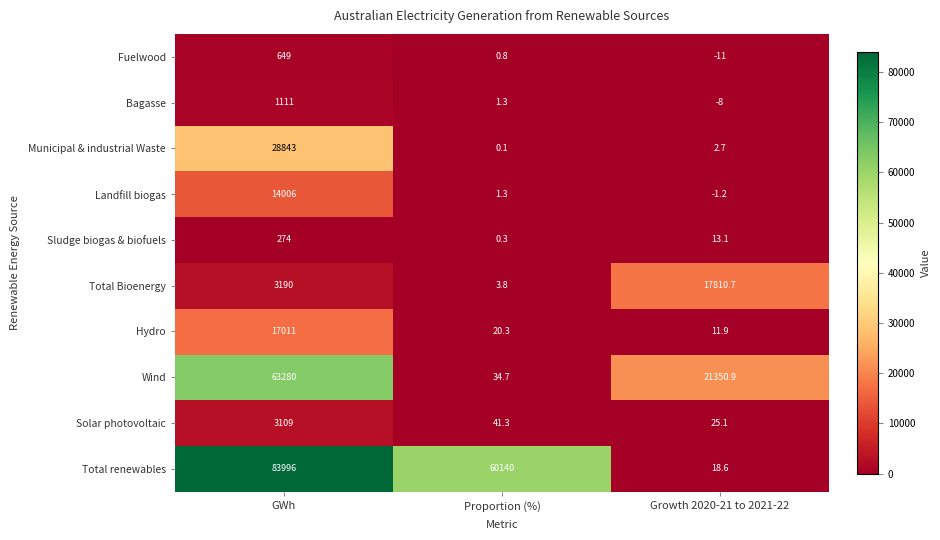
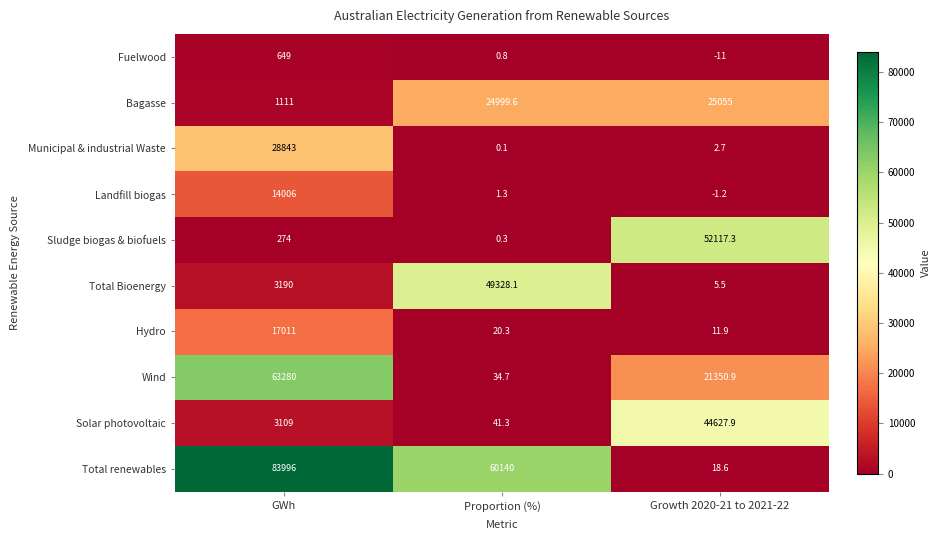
  {
    "Fuelwood": {
      "GWh": 649,
      "Proportion (%)": 0.8,
      "Growth 2020-21 to 2021-22": -11
    },
    "Bagasse": {
      "GWh": 1111,
-     "Proportion (%)": 1.3,
-     "Growth 2020-21 to 2021-22": -8
+     "Proportion (%)": 24999.6,
+     "Growth 2020-21 to 2021-22": 25055
    },
    "Municipal & industrial Waste": {
      "GWh": 28843,
      "Proportion (%)": 0.1,
      "Growth 2020-21 to 2021-22": 2.7
    },
    "Landfill biogas": {
      "GWh": 14006,
      "Proportion (%)": 1.3,
      "Growth 2020-21 to 2021-22": -1.2
    },
    "Sludge biogas & biofuels": {
      "GWh": 274,
      "Proportion (%)": 0.3,
-     "Growth 2020-21 to 2021-22": 13.1
+     "Growth 2020-21 to 2021-22": 52117.3
    },
    "Total Bioenergy": {
      "GWh": 3190,
-     "Proportion (%)": 3.8,
-     "Growth 2020-21 to 2021-22": 17810.7
+     "Proportion (%)": 49328.1,
+     "Growth 2020-21 to 2021-22": 5.5
    },
    "Hydro": {
      "GWh": 17011,
      "Proportion (%)": 20.3,
      "Growth 2020-21 to 2021-22": 11.9
    },
    "Wind": {
      "GWh": 63280,
      "Proportion (%)": 34.7,
      "Growth 2020-21 to 2021-22": 21350.9
    },
    "Solar photovoltaic": {
      "GWh": 3109,
      "Proportion (%)": 41.3,
-     "Growth 2020-21 to 2021-22": 25.1
+     "Growth 2020-21 to 2021-22": 44627.9
    },
    "Total renewables": {
      "GWh": 83996,
      "Proportion (%)": 60140,
      "Growth 2020-21 to 2021-22": 18.6
    }
  }
